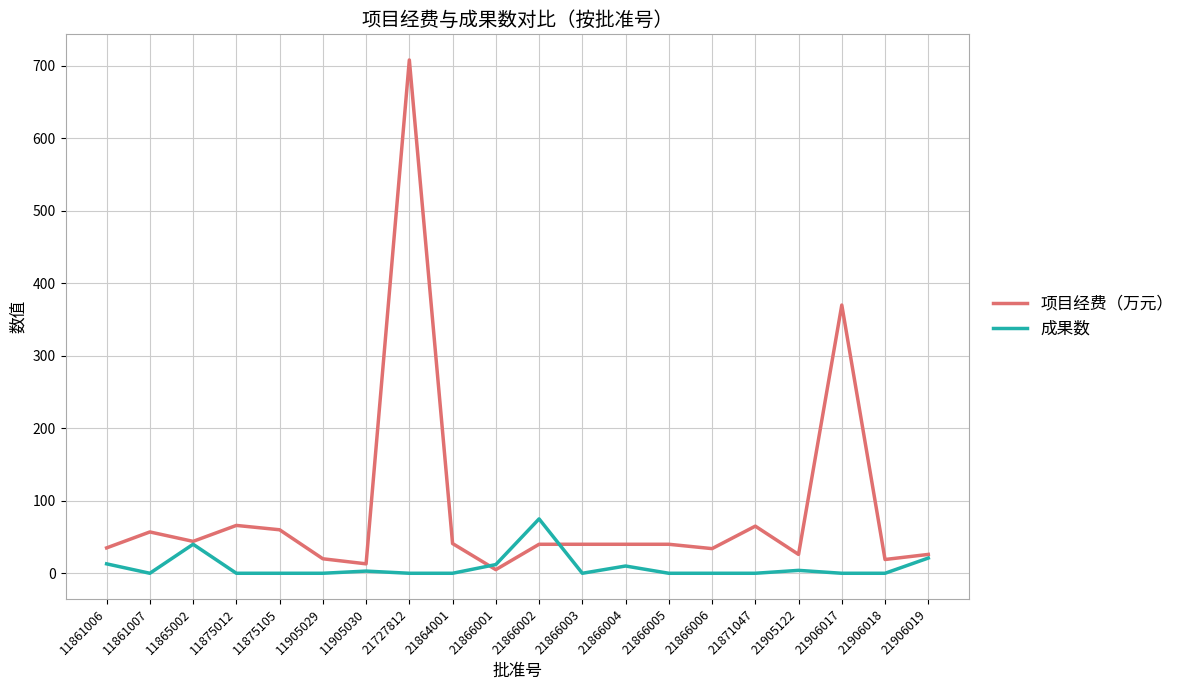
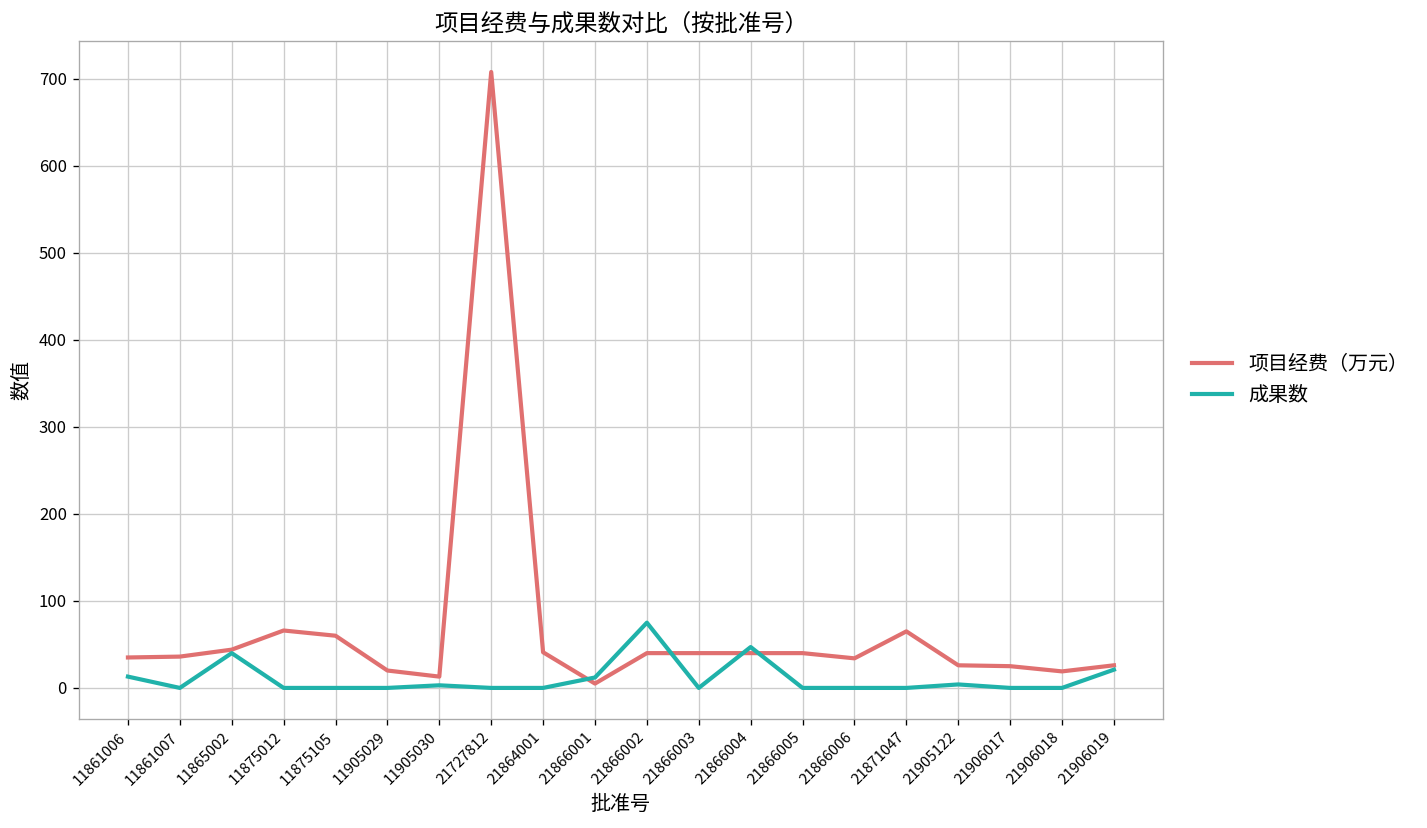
  {
    "项目经费（万元）": {
      "11861006": 40,
-     "11861007": 60,
+     "11861007": 40,
      "11865002": 40,
      "11875012": 70,
      "11875105": 60,
      "11905029": 20,
      "11905030": 10,
      "21727812": 710,
      "21864001": 40,
      "21866001": 10,
      "21866002": 40,
      "21866003": 40,
      "21866004": 40,
      "21866005": 40,
      "21866006": 30,
      "21871047": 70,
      "21905122": 30,
-     "21906017": 370,
+     "21906017": 30,
      "21906018": 20,
      "21906019": 30
    },
    "成果数": {
      "11861006": 10,
      "11861007": 0,
      "11865002": 40,
      "11875012": 0,
      "11875105": 0,
      "11905029": 0,
      "11905030": 0,
      "21727812": 0,
      "21864001": 0,
      "21866001": 10,
      "21866002": 80,
      "21866003": 0,
-     "21866004": 10,
+     "21866004": 50,
      "21866005": 0,
      "21866006": 0,
      "21871047": 0,
      "21905122": 0,
      "21906017": 0,
      "21906018": 0,
      "21906019": 20
    }
  }
